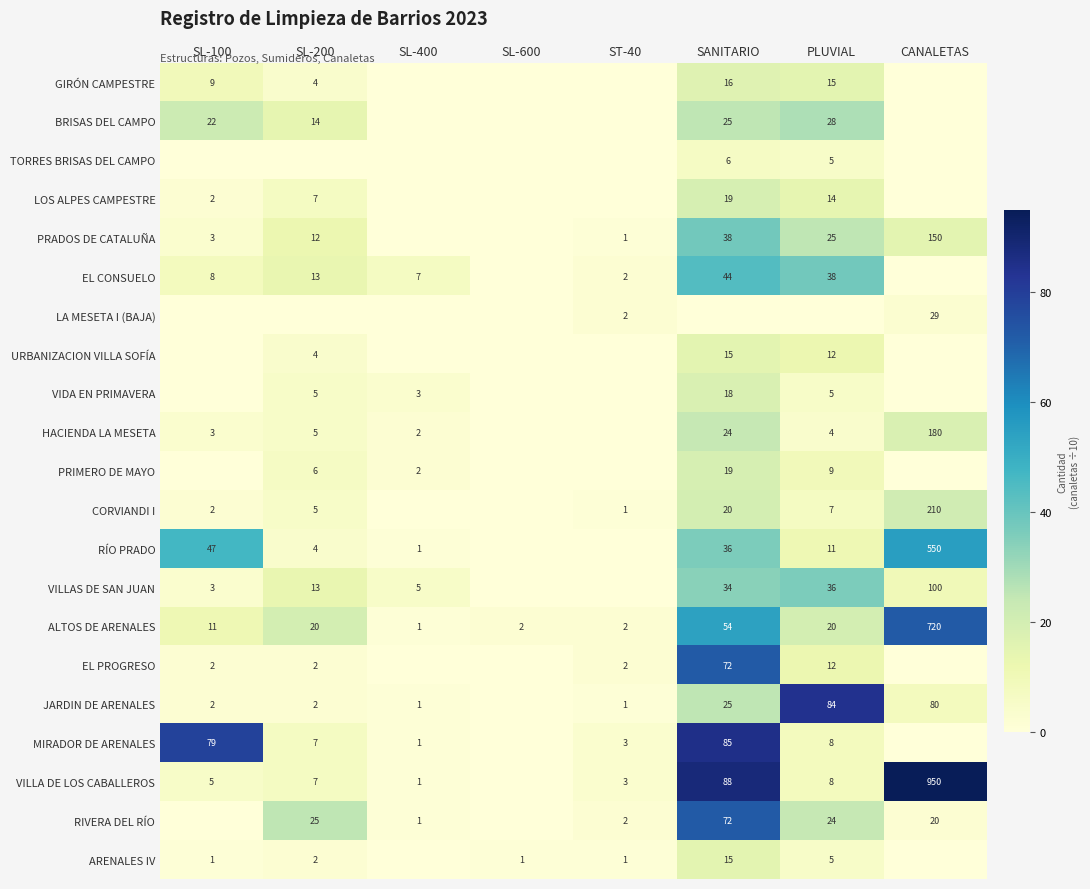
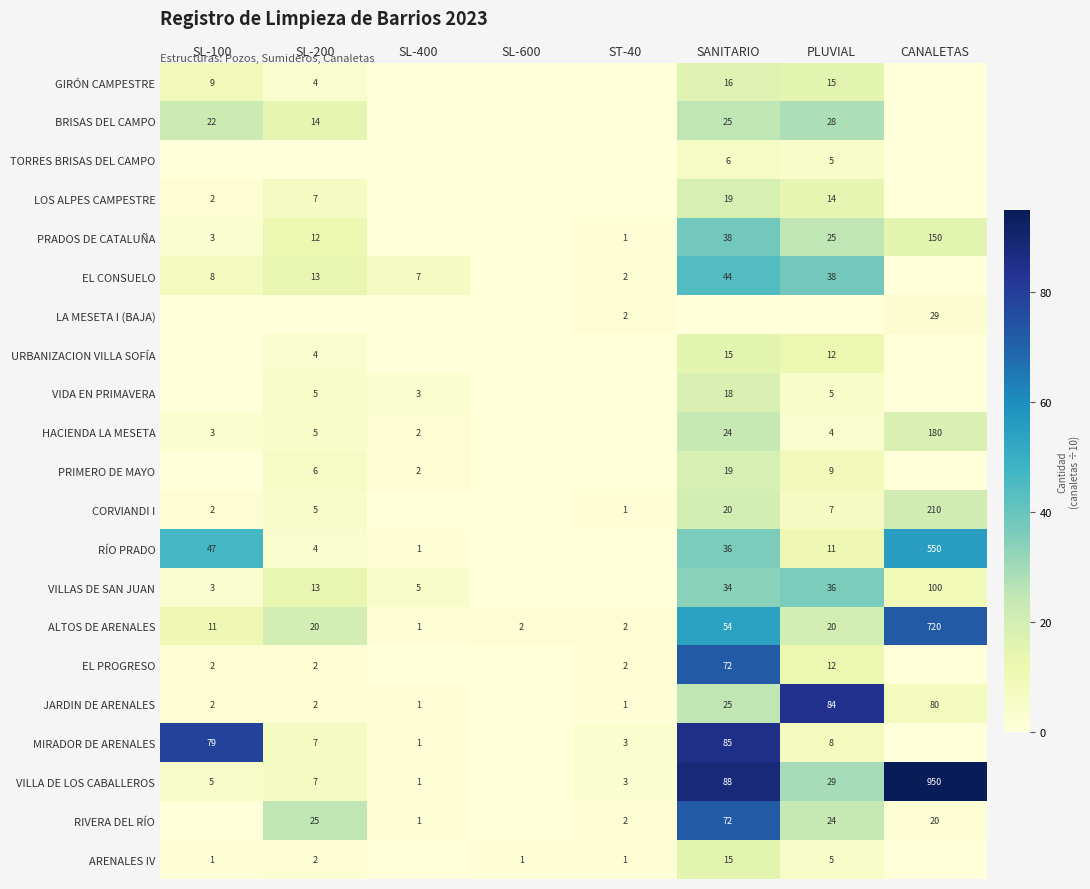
  {
    "GIRÓN CAMPESTRE": {
      "SL-100": 9,
      "SL-200": 4,
      "SANITARIO": 16,
      "PLUVIAL": 15
    },
    "BRISAS DEL CAMPO": {
      "SL-100": 22,
      "SL-200": 14,
      "SANITARIO": 25,
      "PLUVIAL": 28
    },
    "TORRES BRISAS DEL CAMPO": {
      "SANITARIO": 6,
      "PLUVIAL": 5
    },
    "LOS ALPES CAMPESTRE": {
      "SL-100": 2,
      "SL-200": 7,
      "SANITARIO": 19,
      "PLUVIAL": 14
    },
    "PRADOS DE CATALUÑA": {
      "SL-100": 3,
      "SL-200": 12,
      "ST-40": 1,
      "SANITARIO": 38,
      "PLUVIAL": 25,
      "CANALETAS": 150
    },
    "EL CONSUELO": {
      "SL-100": 8,
      "SL-200": 13,
      "SL-400": 7,
      "ST-40": 2,
      "SANITARIO": 44,
      "PLUVIAL": 38
    },
    "LA MESETA I (BAJA)": {
      "ST-40": 2,
      "CANALETAS": 29
    },
    "URBANIZACION VILLA SOFÍA": {
      "SL-200": 4,
      "SANITARIO": 15,
      "PLUVIAL": 12
    },
    "VIDA EN PRIMAVERA": {
      "SL-200": 5,
      "SL-400": 3,
      "SANITARIO": 18,
      "PLUVIAL": 5
    },
    "HACIENDA LA MESETA": {
      "SL-100": 3,
      "SL-200": 5,
      "SL-400": 2,
      "SANITARIO": 24,
      "PLUVIAL": 4,
      "CANALETAS": 180
    },
    "PRIMERO DE MAYO": {
      "SL-200": 6,
      "SL-400": 2,
      "SANITARIO": 19,
      "PLUVIAL": 9
    },
    "CORVIANDI I": {
      "SL-100": 2,
      "SL-200": 5,
      "ST-40": 1,
      "SANITARIO": 20,
      "PLUVIAL": 7,
      "CANALETAS": 210
    },
    "RÍO PRADO": {
      "SL-100": 47,
      "SL-200": 4,
      "SL-400": 1,
      "SANITARIO": 36,
      "PLUVIAL": 11,
      "CANALETAS": 550
    },
    "VILLAS DE SAN JUAN": {
      "SL-100": 3,
      "SL-200": 13,
      "SL-400": 5,
      "SANITARIO": 34,
      "PLUVIAL": 36,
      "CANALETAS": 100
    },
    "ALTOS DE ARENALES": {
      "SL-100": 11,
      "SL-200": 20,
      "SL-400": 1,
      "SL-600": 2,
      "ST-40": 2,
      "SANITARIO": 54,
      "PLUVIAL": 20,
      "CANALETAS": 720
    },
    "EL PROGRESO": {
      "SL-100": 2,
      "SL-200": 2,
      "ST-40": 2,
      "SANITARIO": 72,
      "PLUVIAL": 12
    },
    "JARDIN DE ARENALES": {
      "SL-100": 2,
      "SL-200": 2,
      "SL-400": 1,
      "ST-40": 1,
      "SANITARIO": 25,
      "PLUVIAL": 84,
      "CANALETAS": 80
    },
    "MIRADOR DE ARENALES": {
      "SL-100": 79,
      "SL-200": 7,
      "SL-400": 1,
      "ST-40": 3,
      "SANITARIO": 85,
      "PLUVIAL": 8
    },
    "VILLA DE LOS CABALLEROS": {
      "SL-100": 5,
      "SL-200": 7,
      "SL-400": 1,
      "ST-40": 3,
      "SANITARIO": 88,
-     "PLUVIAL": 8,
+     "PLUVIAL": 29,
      "CANALETAS": 950
    },
    "RIVERA DEL RÍO": {
      "SL-200": 25,
      "SL-400": 1,
      "ST-40": 2,
      "SANITARIO": 72,
      "PLUVIAL": 24,
      "CANALETAS": 20
    },
    "ARENALES IV": {
      "SL-100": 1,
      "SL-200": 2,
      "SL-600": 1,
      "ST-40": 1,
      "SANITARIO": 15,
      "PLUVIAL": 5
    }
  }
